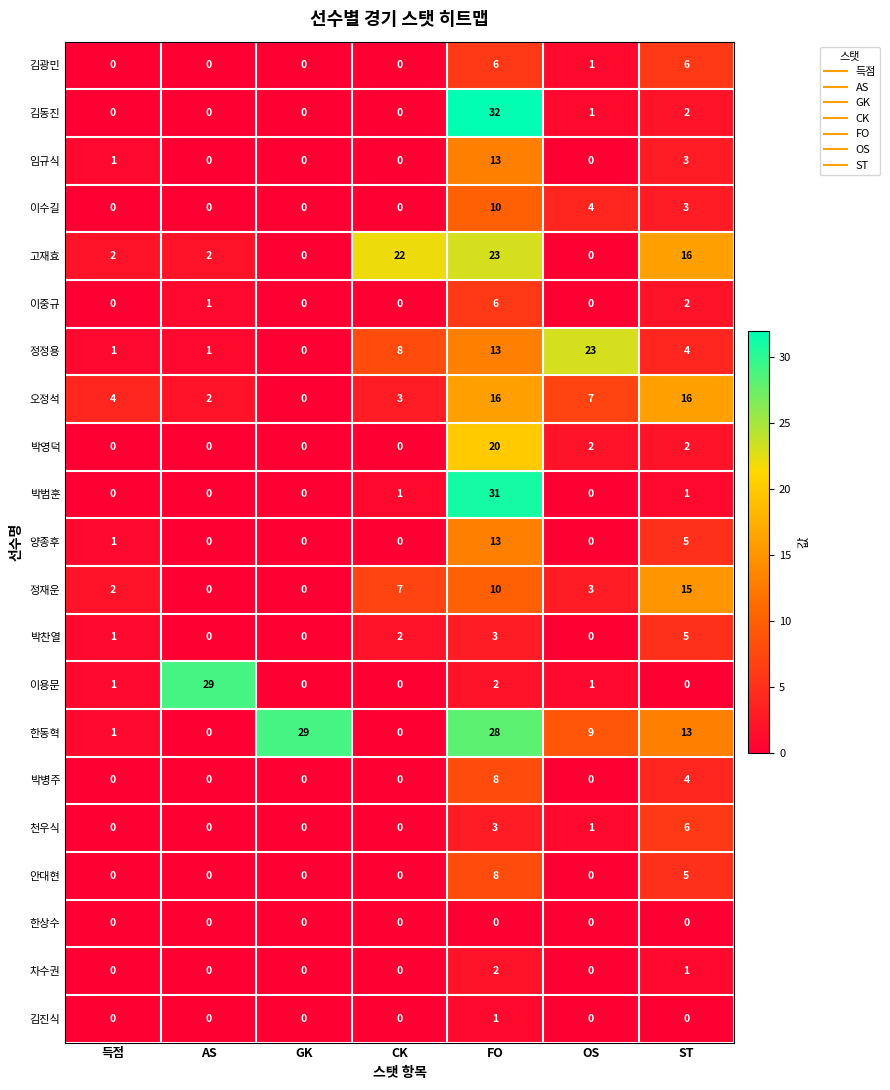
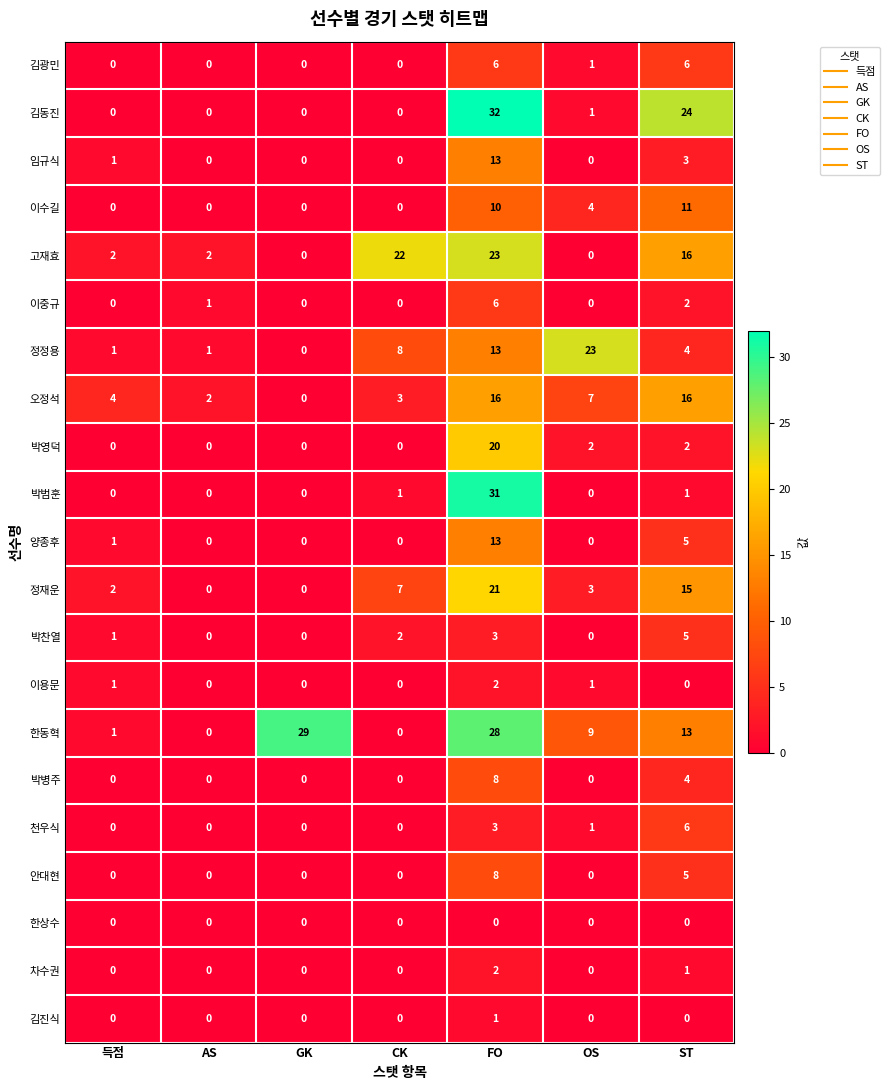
  {
    "김광민": {
      "득점": 0,
      "AS": 0,
      "GK": 0,
      "CK": 0,
      "FO": 6,
      "OS": 1,
      "ST": 6
    },
    "김동진": {
      "득점": 0,
      "AS": 0,
      "GK": 0,
      "CK": 0,
      "FO": 32,
      "OS": 1,
-     "ST": 2
+     "ST": 24
    },
    "임규식": {
      "득점": 1,
      "AS": 0,
      "GK": 0,
      "CK": 0,
      "FO": 13,
      "OS": 0,
      "ST": 3
    },
    "이수길": {
      "득점": 0,
      "AS": 0,
      "GK": 0,
      "CK": 0,
      "FO": 10,
      "OS": 4,
-     "ST": 3
+     "ST": 11
    },
    "고재효": {
      "득점": 2,
      "AS": 2,
      "GK": 0,
      "CK": 22,
      "FO": 23,
      "OS": 0,
      "ST": 16
    },
    "이중규": {
      "득점": 0,
      "AS": 1,
      "GK": 0,
      "CK": 0,
      "FO": 6,
      "OS": 0,
      "ST": 2
    },
    "정정용": {
      "득점": 1,
      "AS": 1,
      "GK": 0,
      "CK": 8,
      "FO": 13,
      "OS": 23,
      "ST": 4
    },
    "오정석": {
      "득점": 4,
      "AS": 2,
      "GK": 0,
      "CK": 3,
      "FO": 16,
      "OS": 7,
      "ST": 16
    },
    "박영덕": {
      "득점": 0,
      "AS": 0,
      "GK": 0,
      "CK": 0,
      "FO": 20,
      "OS": 2,
      "ST": 2
    },
    "박범훈": {
      "득점": 0,
      "AS": 0,
      "GK": 0,
      "CK": 1,
      "FO": 31,
      "OS": 0,
      "ST": 1
    },
    "양종후": {
      "득점": 1,
      "AS": 0,
      "GK": 0,
      "CK": 0,
      "FO": 13,
      "OS": 0,
      "ST": 5
    },
    "정재운": {
      "득점": 2,
      "AS": 0,
      "GK": 0,
      "CK": 7,
-     "FO": 10,
+     "FO": 21,
      "OS": 3,
      "ST": 15
    },
    "박찬열": {
      "득점": 1,
      "AS": 0,
      "GK": 0,
      "CK": 2,
      "FO": 3,
      "OS": 0,
      "ST": 5
    },
    "이용문": {
      "득점": 1,
-     "AS": 29,
+     "AS": 0,
      "GK": 0,
      "CK": 0,
      "FO": 2,
      "OS": 1,
      "ST": 0
    },
    "한동혁": {
      "득점": 1,
      "AS": 0,
      "GK": 29,
      "CK": 0,
      "FO": 28,
      "OS": 9,
      "ST": 13
    },
    "박병주": {
      "득점": 0,
      "AS": 0,
      "GK": 0,
      "CK": 0,
      "FO": 8,
      "OS": 0,
      "ST": 4
    },
    "천우식": {
      "득점": 0,
      "AS": 0,
      "GK": 0,
      "CK": 0,
      "FO": 3,
      "OS": 1,
      "ST": 6
    },
    "안대현": {
      "득점": 0,
      "AS": 0,
      "GK": 0,
      "CK": 0,
      "FO": 8,
      "OS": 0,
      "ST": 5
    },
    "한상수": {
      "득점": 0,
      "AS": 0,
      "GK": 0,
      "CK": 0,
      "FO": 0,
      "OS": 0,
      "ST": 0
    },
    "차수권": {
      "득점": 0,
      "AS": 0,
      "GK": 0,
      "CK": 0,
      "FO": 2,
      "OS": 0,
      "ST": 1
    },
    "김진식": {
      "득점": 0,
      "AS": 0,
      "GK": 0,
      "CK": 0,
      "FO": 1,
      "OS": 0,
      "ST": 0
    }
  }
